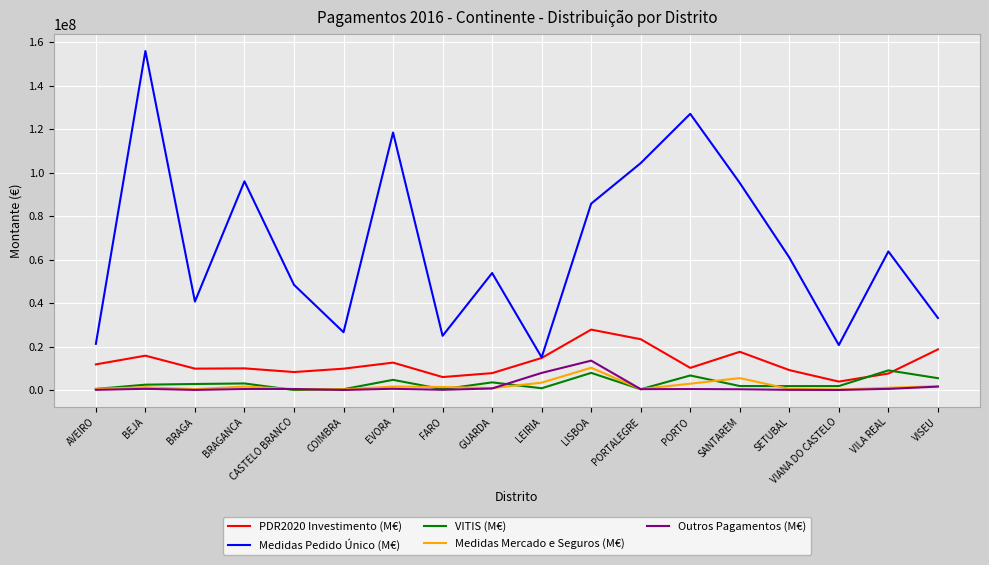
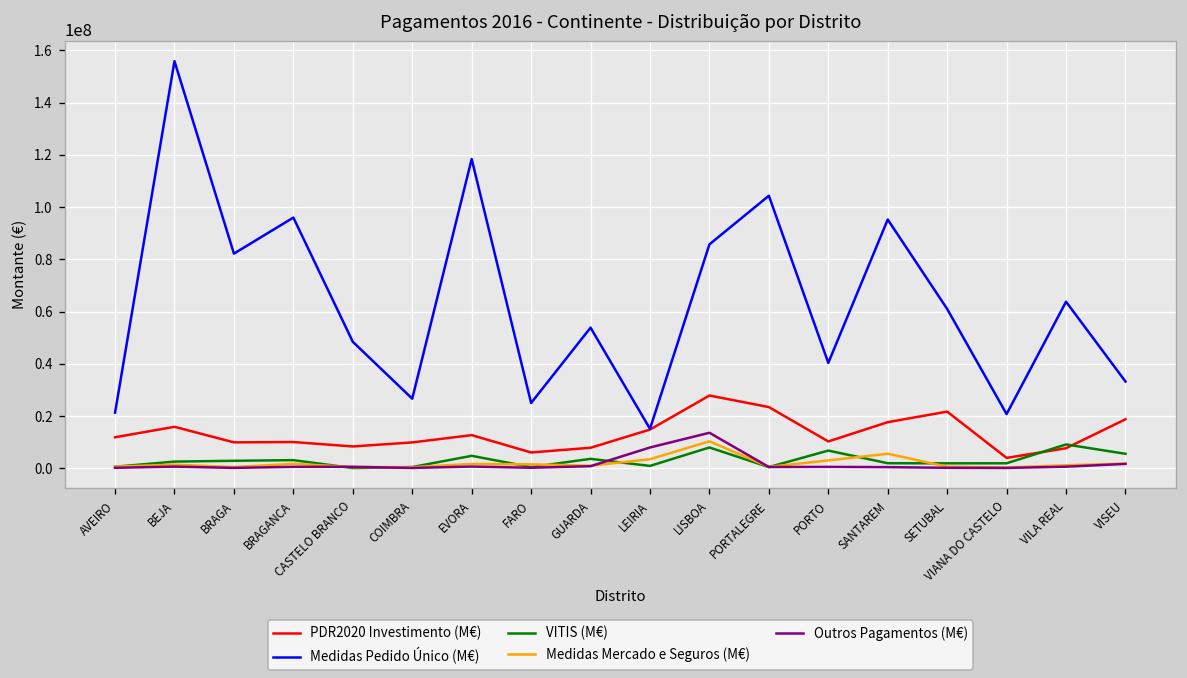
  {
    "PDR2020 Investimento (M€)": {
      "AVEIRO": 12000000,
      "BEJA": 16000000,
      "BRAGA": 10000000,
      "BRAGANCA": 10000000,
      "CASTELO BRANCO": 8000000,
      "COIMBRA": 10000000,
      "EVORA": 13000000,
      "FARO": 6000000,
      "GUARDA": 8000000,
      "LISBOA": 28000000,
      "PORTALEGRE": 23000000,
      "PORTO": 10000000,
      "SANTAREM": 18000000,
-     "SETUBAL": 9000000,
+     "SETUBAL": 22000000,
      "VIANA DO CASTELO": 4000000,
      "VILA REAL": 8000000,
      "VISEU": 19000000
    },
    "Medidas Pedido Único (M€)": {
      "AVEIRO": 21000000,
      "BEJA": 156000000,
-     "BRAGA": 41000000,
+     "BRAGA": 82000000,
      "BRAGANCA": 96000000,
      "CASTELO BRANCO": 48000000,
      "COIMBRA": 27000000,
      "EVORA": 118000000,
      "FARO": 25000000,
      "GUARDA": 54000000,
      "LISBOA": 86000000,
      "PORTALEGRE": 104000000,
-     "PORTO": 127000000,
+     "PORTO": 40000000,
      "SANTAREM": 95000000,
      "SETUBAL": 61000000,
      "VIANA DO CASTELO": 21000000,
      "VILA REAL": 64000000,
      "VISEU": 33000000
    },
    "VITIS (M€)": {
      "BEJA": 3000000,
      "BRAGA": 3000000,
      "BRAGANCA": 3000000,
      "EVORA": 5000000,
      "GUARDA": 4000000,
      "LEIRIA": 1000000,
      "LISBOA": 8000000,
      "PORTO": 7000000,
      "SANTAREM": 2000000,
      "SETUBAL": 2000000,
      "VIANA DO CASTELO": 2000000,
      "VILA REAL": 9000000,
      "VISEU": 5000000
    },
    "Medidas Mercado e Seguros (M€)": {
      "LEIRIA": 3000000,
      "LISBOA": 10000000,
      "PORTO": 3000000,
      "SANTAREM": 6000000
    },
    "Outros Pagamentos (M€)": {
      "LEIRIA": 8000000,
      "LISBOA": 14000000,
      "PORTO": 0,
      "SANTAREM": 0
    }
  }
